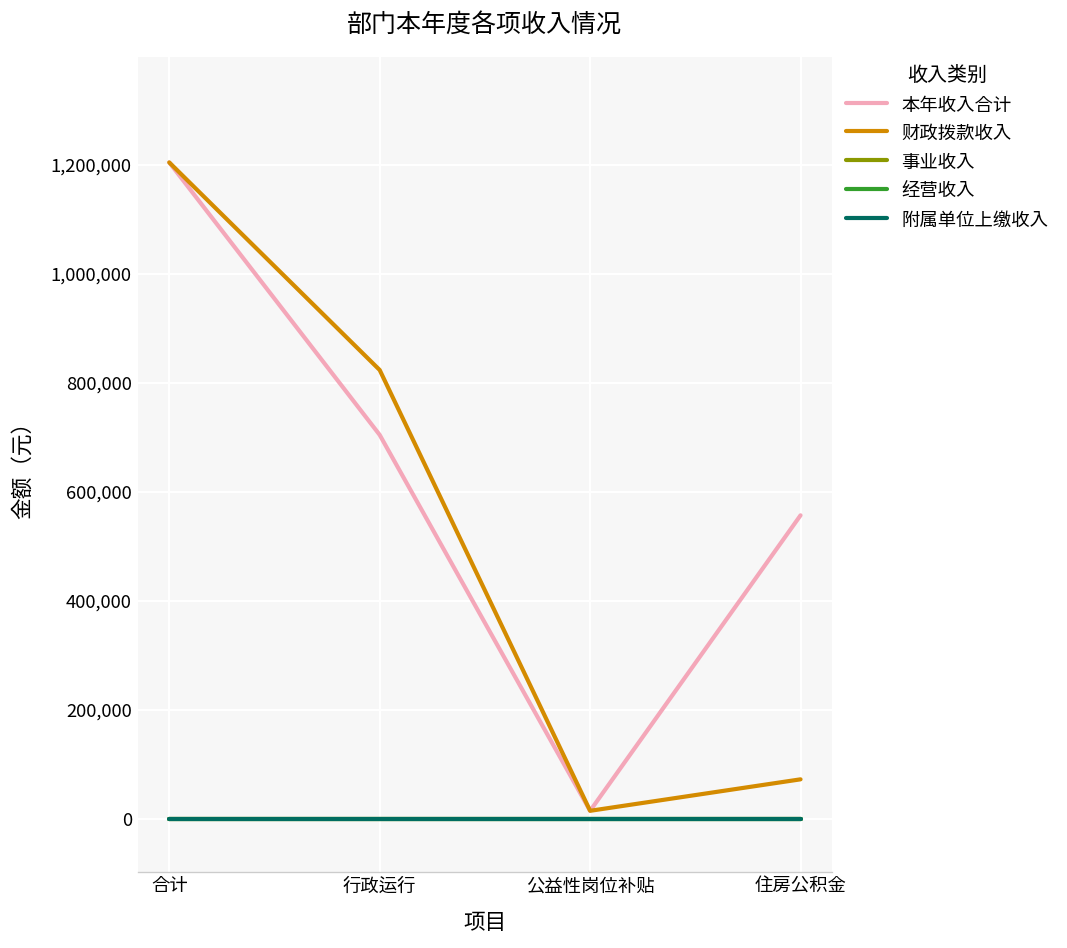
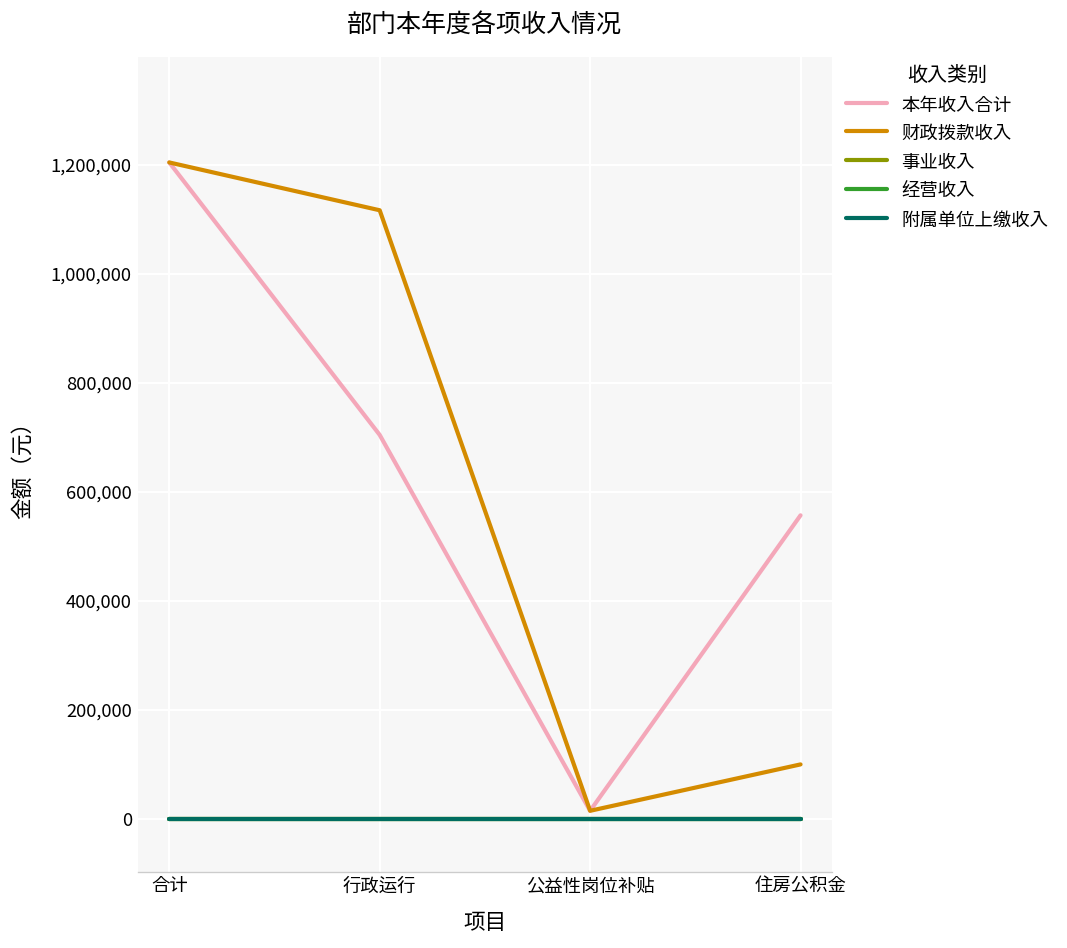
  {
    "本年收入合计": {
      "行政运行": "700,000",
      "住房公积金": "560,000"
    },
    "财政拨款收入": {
-     "行政运行": "820,000",
-     "住房公积金": "70,000"
+     "行政运行": "1,120,000",
+     "住房公积金": "100,000"
    },
    "附属单位上缴收入": {
      "合计": "0",
      "行政运行": "0",
      "公益性岗位补贴": "0",
      "住房公积金": "0"
    }
  }
